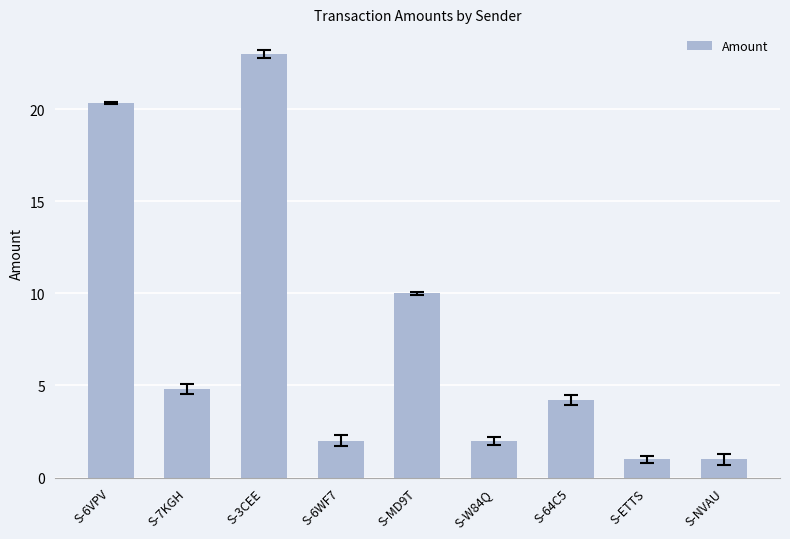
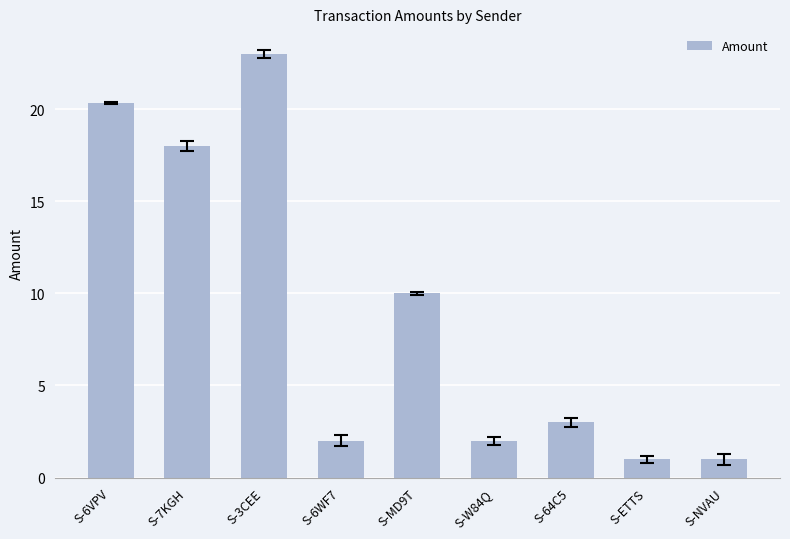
  {
    "Amount": {
      "S-6VPV": 20.3,
-     "S-7KGH": 4.8,
+     "S-7KGH": 18.0,
      "S-3CEE": 23.0,
      "S-6WF7": 2.0,
      "S-MD9T": 10.0,
      "S-W84Q": 2.0,
-     "S-64C5": 4.2,
+     "S-64C5": 3.0,
      "S-ETTS": 1.0,
      "S-NVAU": 1.0
    }
  }
